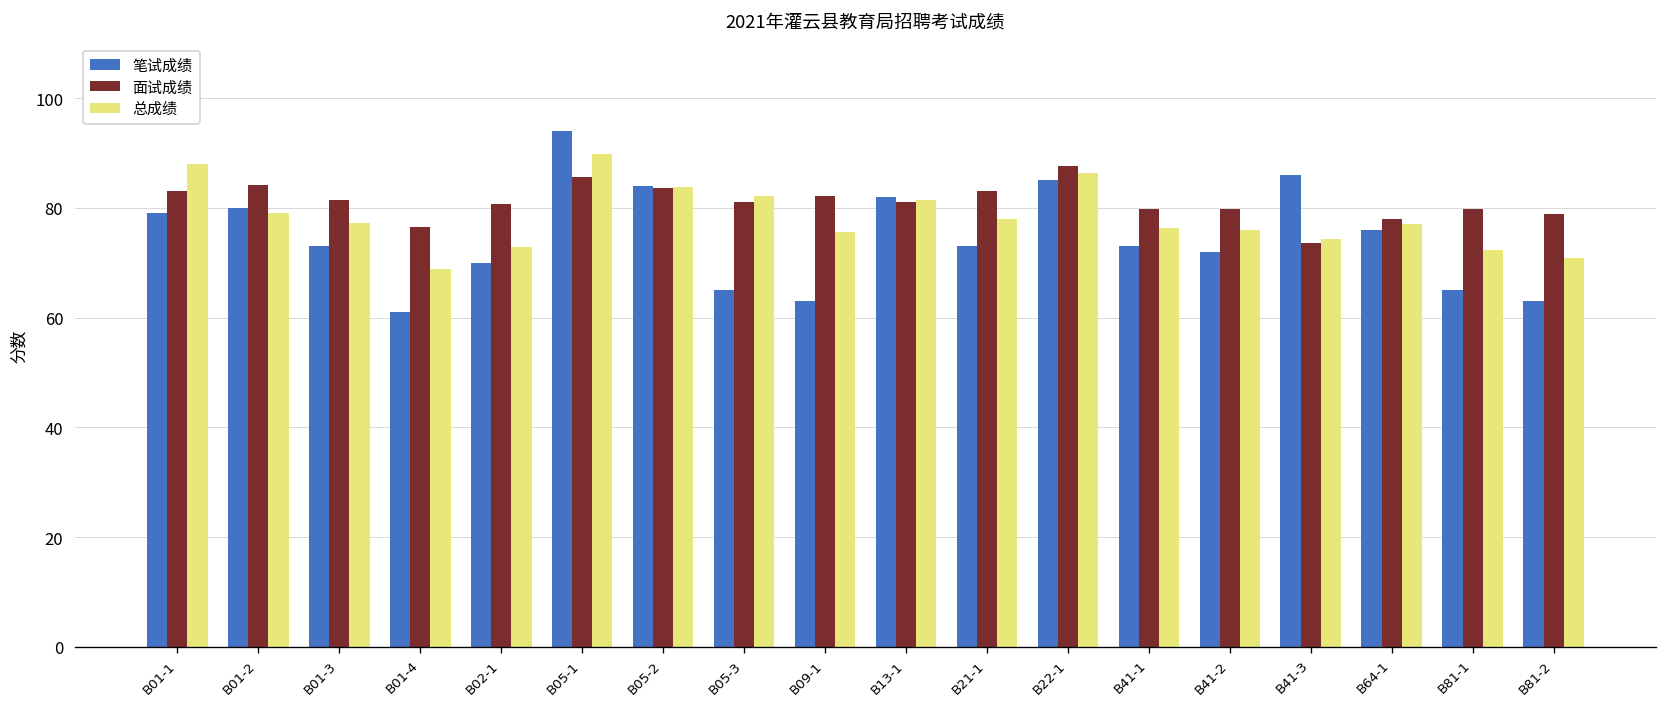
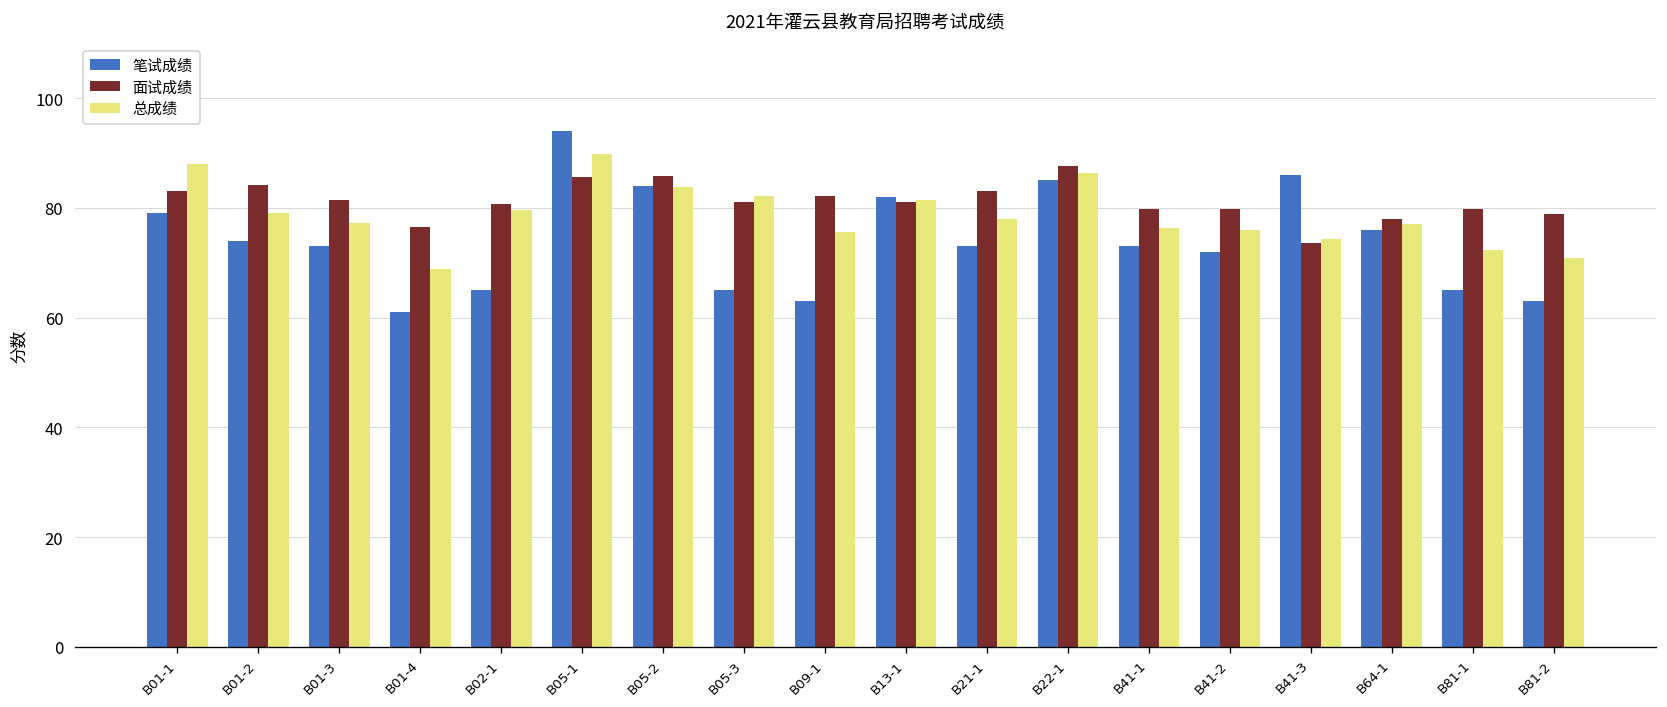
  {
    "笔试成绩": {
      "B01-1": 79,
-     "B01-2": 80,
+     "B01-2": 74,
      "B01-3": 73,
      "B01-4": 61,
-     "B02-1": 70,
+     "B02-1": 65,
      "B05-1": 94,
      "B05-2": 84,
      "B05-3": 65,
      "B09-1": 63,
      "B13-1": 82,
      "B21-1": 73,
      "B22-1": 85,
      "B41-1": 73,
      "B41-2": 72,
      "B41-3": 86,
      "B64-1": 76,
      "B81-1": 65,
      "B81-2": 63
    },
    "面试成绩": {
      "B01-1": 83,
      "B01-2": 84,
      "B01-3": 81,
      "B01-4": 77,
      "B02-1": 81,
      "B05-1": 86,
-     "B05-2": 84,
+     "B05-2": 86,
      "B05-3": 81,
      "B09-1": 82,
      "B13-1": 81,
      "B21-1": 83,
      "B22-1": 88,
      "B41-1": 80,
      "B41-2": 80,
      "B41-3": 74,
      "B64-1": 78,
      "B81-1": 80,
      "B81-2": 79
    },
    "总成绩": {
      "B01-1": 88,
      "B01-2": 79,
      "B01-3": 77,
      "B01-4": 69,
-     "B02-1": 73,
+     "B02-1": 80,
      "B05-1": 90,
      "B05-2": 84,
      "B05-3": 82,
      "B09-1": 76,
      "B13-1": 82,
      "B21-1": 78,
      "B22-1": 86,
      "B41-1": 76,
      "B41-2": 76,
      "B41-3": 74,
      "B64-1": 77,
      "B81-1": 72,
      "B81-2": 71
    }
  }
